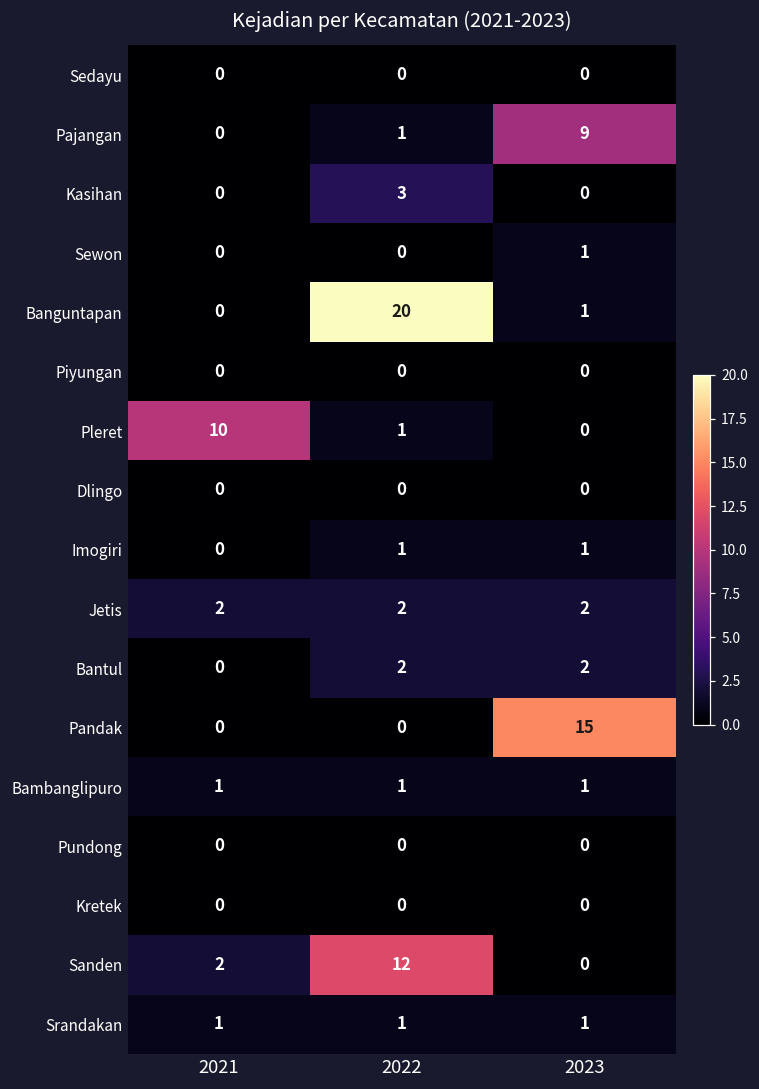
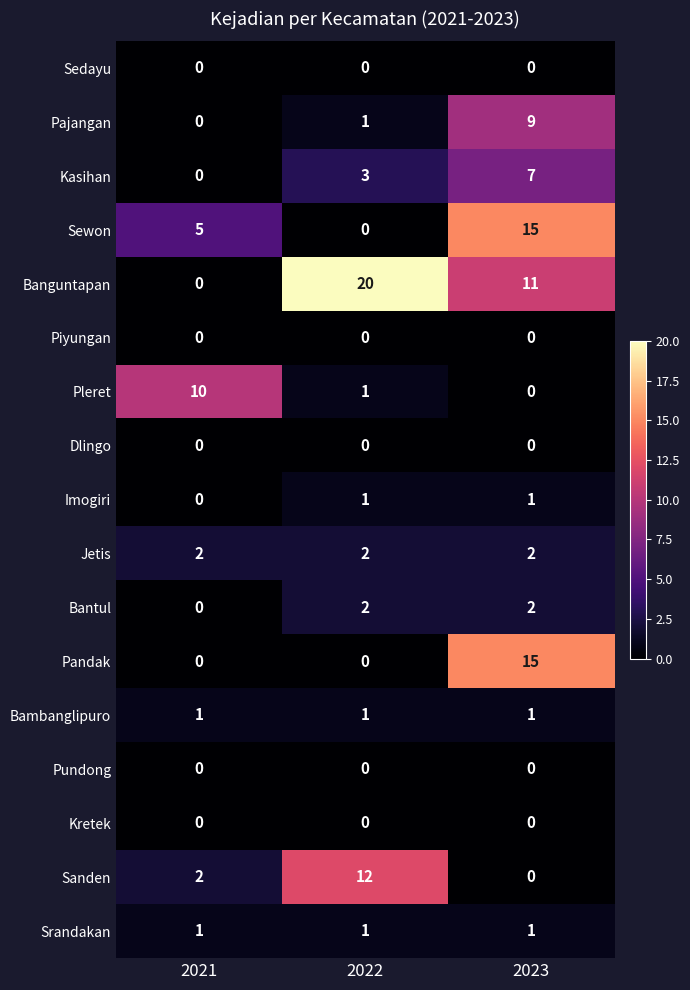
  {
    "Sedayu": {
      "2021": 0,
      "2022": 0,
      "2023": 0
    },
    "Pajangan": {
      "2021": 0,
      "2022": 1,
      "2023": 9
    },
    "Kasihan": {
      "2021": 0,
      "2022": 3,
-     "2023": 0
+     "2023": 7
    },
    "Sewon": {
-     "2021": 0,
+     "2021": 5,
      "2022": 0,
-     "2023": 1
+     "2023": 15
    },
    "Banguntapan": {
      "2021": 0,
      "2022": 20,
-     "2023": 1
+     "2023": 11
    },
    "Piyungan": {
      "2021": 0,
      "2022": 0,
      "2023": 0
    },
    "Pleret": {
      "2021": 10,
      "2022": 1,
      "2023": 0
    },
    "Dlingo": {
      "2021": 0,
      "2022": 0,
      "2023": 0
    },
    "Imogiri": {
      "2021": 0,
      "2022": 1,
      "2023": 1
    },
    "Jetis": {
      "2021": 2,
      "2022": 2,
      "2023": 2
    },
    "Bantul": {
      "2021": 0,
      "2022": 2,
      "2023": 2
    },
    "Pandak": {
      "2021": 0,
      "2022": 0,
      "2023": 15
    },
    "Bambanglipuro": {
      "2021": 1,
      "2022": 1,
      "2023": 1
    },
    "Pundong": {
      "2021": 0,
      "2022": 0,
      "2023": 0
    },
    "Kretek": {
      "2021": 0,
      "2022": 0,
      "2023": 0
    },
    "Sanden": {
      "2021": 2,
      "2022": 12,
      "2023": 0
    },
    "Srandakan": {
      "2021": 1,
      "2022": 1,
      "2023": 1
    }
  }
